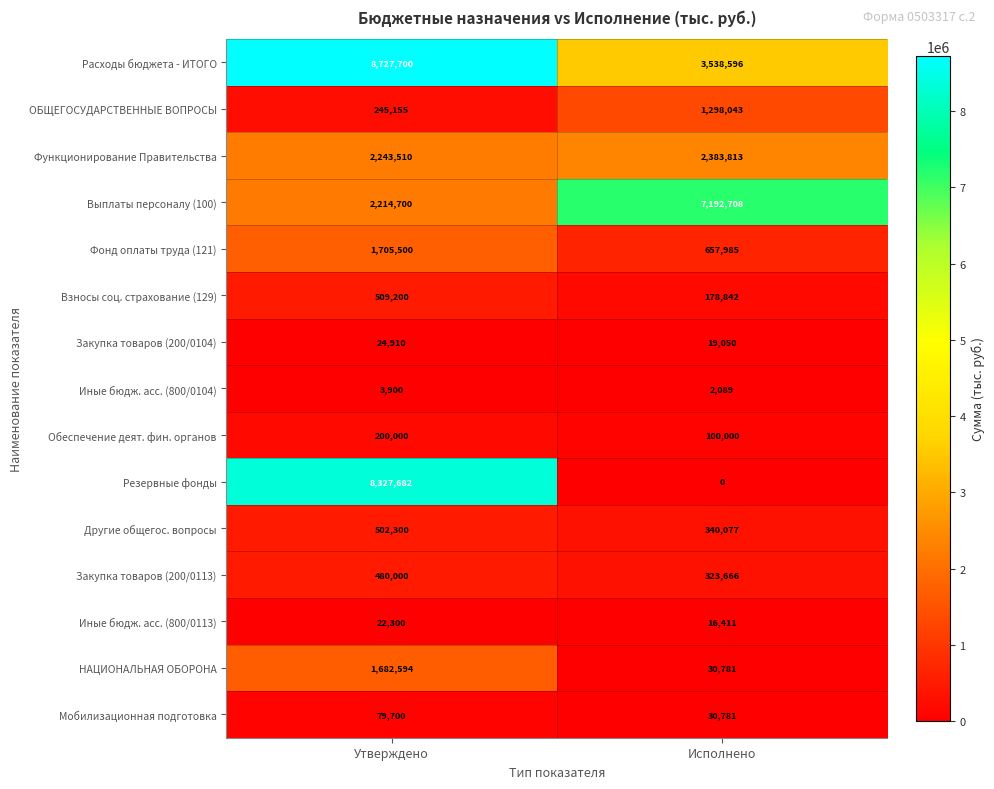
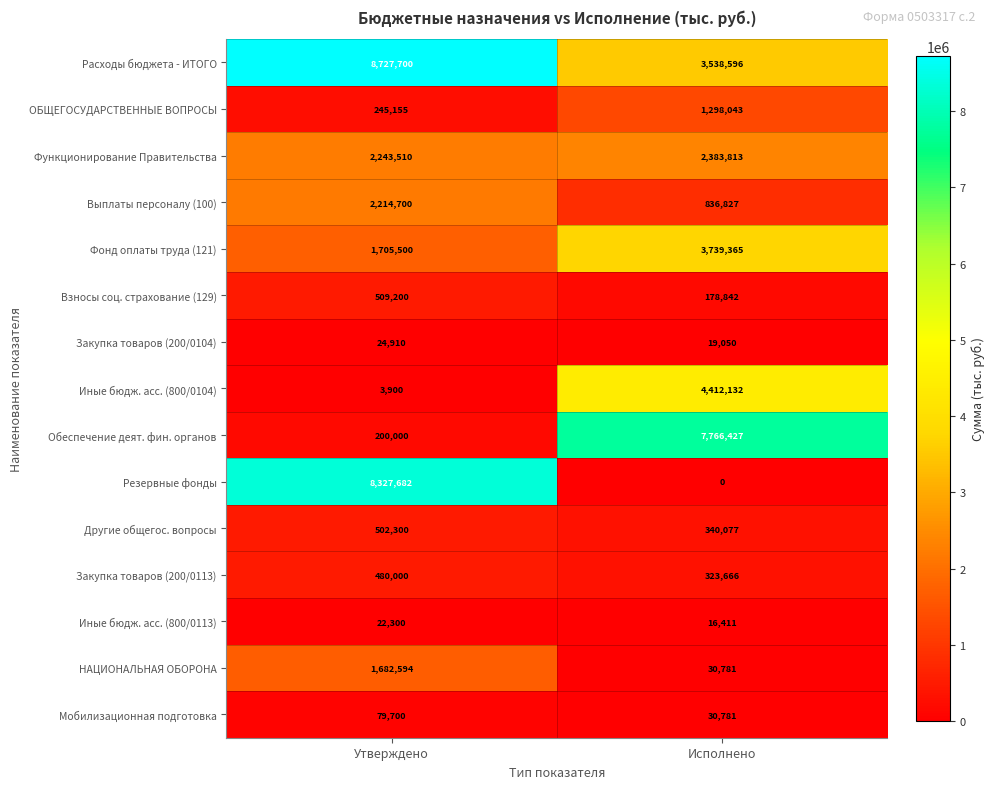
  {
    "Расходы бюджета - ИТОГО": {
      "Утверждено": "8,727,700",
      "Исполнено": "3,538,596"
    },
    "ОБЩЕГОСУДАРСТВЕННЫЕ ВОПРОСЫ": {
      "Утверждено": "245,155",
      "Исполнено": "1,298,043"
    },
    "Функционирование Правительства": {
      "Утверждено": "2,243,510",
      "Исполнено": "2,383,813"
    },
    "Выплаты персоналу (100)": {
      "Утверждено": "2,214,700",
-     "Исполнено": "7,192,708"
+     "Исполнено": "836,827"
    },
    "Фонд оплаты труда (121)": {
      "Утверждено": "1,705,500",
-     "Исполнено": "657,985"
+     "Исполнено": "3,739,365"
    },
    "Взносы соц. страхование (129)": {
      "Утверждено": "509,200",
      "Исполнено": "178,842"
    },
    "Закупка товаров (200/0104)": {
      "Утверждено": "24,910",
      "Исполнено": "19,050"
    },
    "Иные бюдж. асс. (800/0104)": {
      "Утверждено": "3,900",
-     "Исполнено": "2,089"
+     "Исполнено": "4,412,132"
    },
    "Обеспечение деят. фин. органов": {
      "Утверждено": "200,000",
-     "Исполнено": "100,000"
+     "Исполнено": "7,766,427"
    },
    "Резервные фонды": {
      "Утверждено": "8,327,682",
      "Исполнено": "0"
    },
    "Другие общегос. вопросы": {
      "Утверждено": "502,300",
      "Исполнено": "340,077"
    },
    "Закупка товаров (200/0113)": {
      "Утверждено": "480,000",
      "Исполнено": "323,666"
    },
    "Иные бюдж. асс. (800/0113)": {
      "Утверждено": "22,300",
      "Исполнено": "16,411"
    },
    "НАЦИОНАЛЬНАЯ ОБОРОНА": {
      "Утверждено": "1,682,594",
      "Исполнено": "30,781"
    },
    "Мобилизационная подготовка": {
      "Утверждено": "79,700",
      "Исполнено": "30,781"
    }
  }
